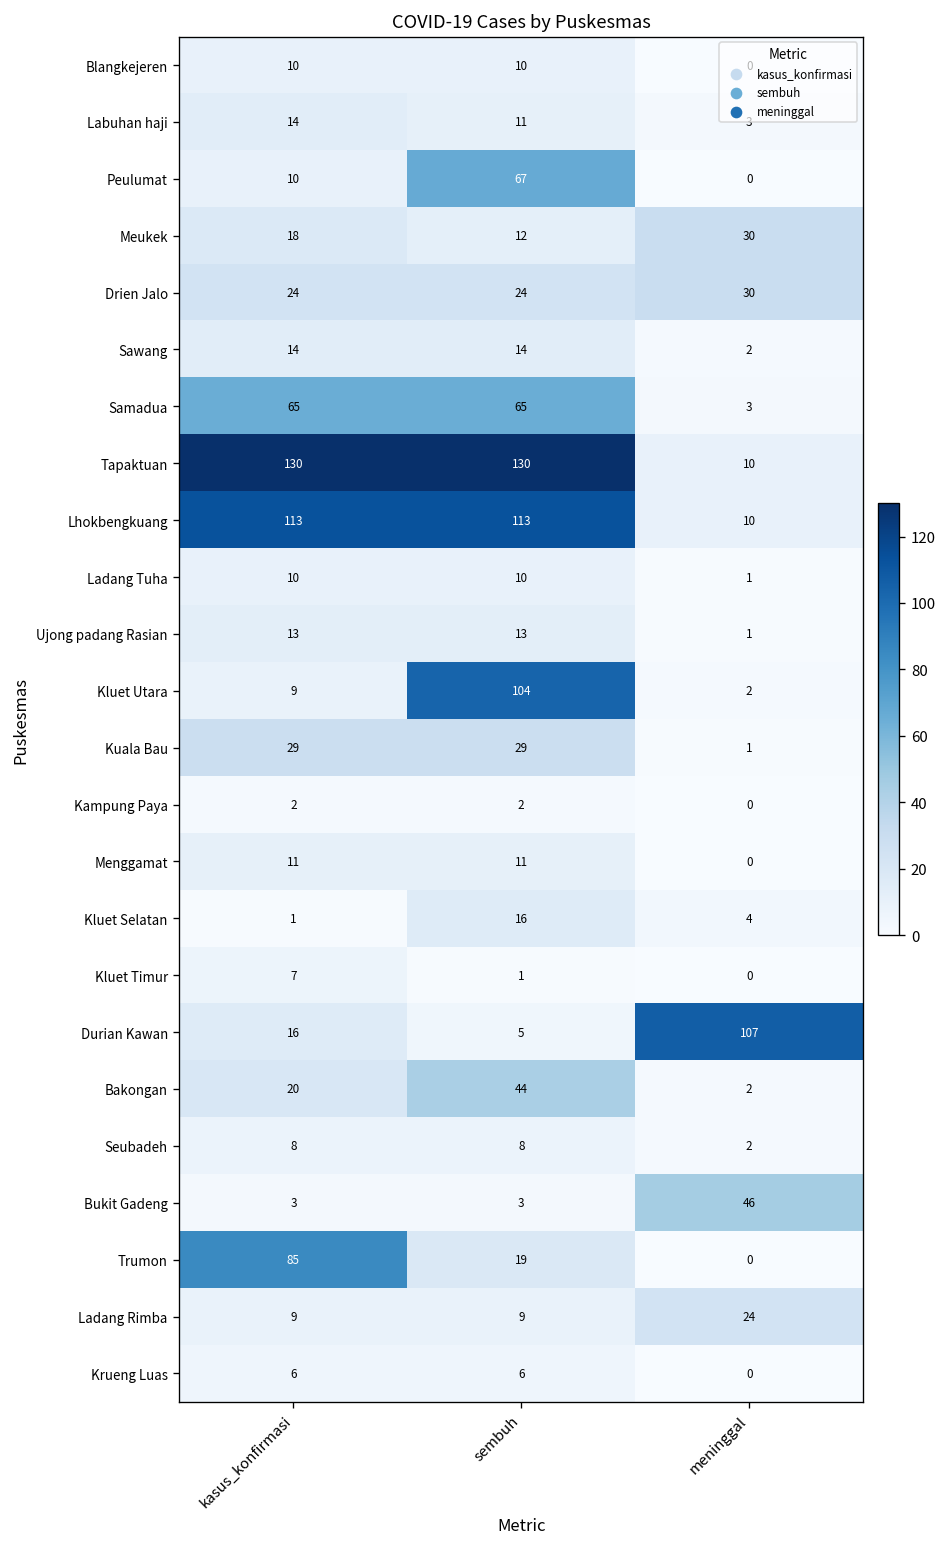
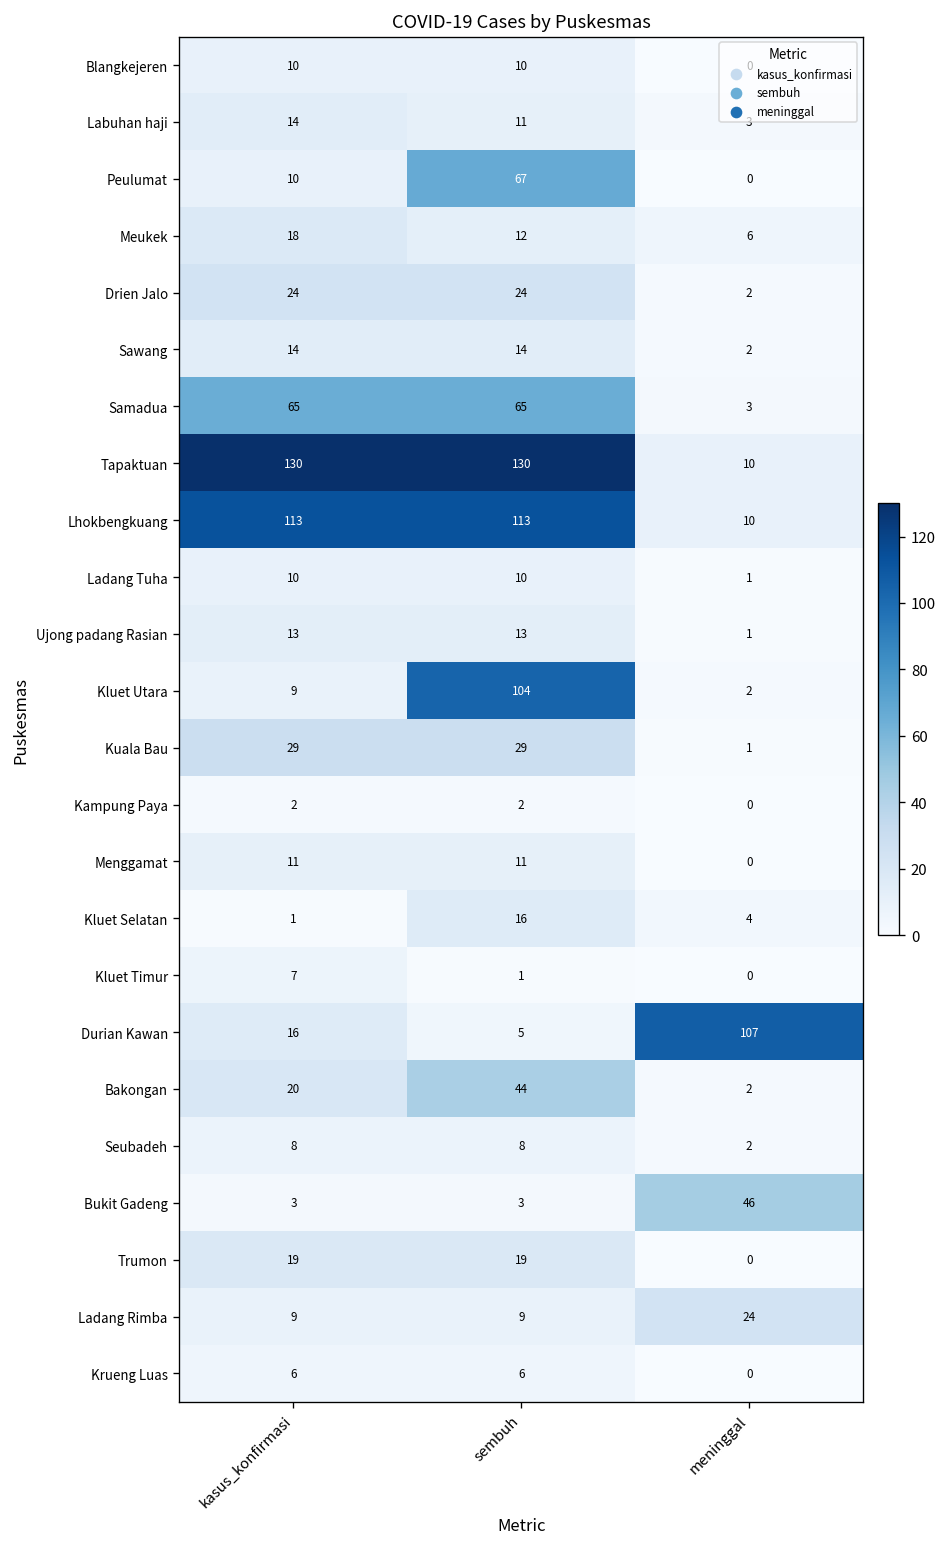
  {
    "Blangkejeren": {
      "kasus_konfirmasi": 10,
      "sembuh": 10
    },
    "Labuhan haji": {
      "kasus_konfirmasi": 14,
      "sembuh": 11
    },
    "Peulumat": {
      "kasus_konfirmasi": 10,
      "sembuh": 67,
      "meninggal": 0
    },
    "Meukek": {
      "kasus_konfirmasi": 18,
      "sembuh": 12,
-     "meninggal": 30
+     "meninggal": 6
    },
    "Drien Jalo": {
      "kasus_konfirmasi": 24,
      "sembuh": 24,
-     "meninggal": 30
+     "meninggal": 2
    },
    "Sawang": {
      "kasus_konfirmasi": 14,
      "sembuh": 14,
      "meninggal": 2
    },
    "Samadua": {
      "kasus_konfirmasi": 65,
      "sembuh": 65,
      "meninggal": 3
    },
    "Tapaktuan": {
      "kasus_konfirmasi": 130,
      "sembuh": 130,
      "meninggal": 10
    },
    "Lhokbengkuang": {
      "kasus_konfirmasi": 113,
      "sembuh": 113,
      "meninggal": 10
    },
    "Ladang Tuha": {
      "kasus_konfirmasi": 10,
      "sembuh": 10,
      "meninggal": 1
    },
    "Ujong padang Rasian": {
      "kasus_konfirmasi": 13,
      "sembuh": 13,
      "meninggal": 1
    },
    "Kluet Utara": {
      "kasus_konfirmasi": 9,
      "sembuh": 104,
      "meninggal": 2
    },
    "Kuala Bau": {
      "kasus_konfirmasi": 29,
      "sembuh": 29,
      "meninggal": 1
    },
    "Kampung Paya": {
      "kasus_konfirmasi": 2,
      "sembuh": 2,
      "meninggal": 0
    },
    "Menggamat": {
      "kasus_konfirmasi": 11,
      "sembuh": 11,
      "meninggal": 0
    },
    "Kluet Selatan": {
      "kasus_konfirmasi": 1,
      "sembuh": 16,
      "meninggal": 4
    },
    "Kluet Timur": {
      "kasus_konfirmasi": 7,
      "sembuh": 1,
      "meninggal": 0
    },
    "Durian Kawan": {
      "kasus_konfirmasi": 16,
      "sembuh": 5,
      "meninggal": 107
    },
    "Bakongan": {
      "kasus_konfirmasi": 20,
      "sembuh": 44,
      "meninggal": 2
    },
    "Seubadeh": {
      "kasus_konfirmasi": 8,
      "sembuh": 8,
      "meninggal": 2
    },
    "Bukit Gadeng": {
      "kasus_konfirmasi": 3,
      "sembuh": 3,
      "meninggal": 46
    },
    "Trumon": {
-     "kasus_konfirmasi": 85,
+     "kasus_konfirmasi": 19,
      "sembuh": 19,
      "meninggal": 0
    },
    "Ladang Rimba": {
      "kasus_konfirmasi": 9,
      "sembuh": 9,
      "meninggal": 24
    },
    "Krueng Luas": {
      "kasus_konfirmasi": 6,
      "sembuh": 6,
      "meninggal": 0
    }
  }
